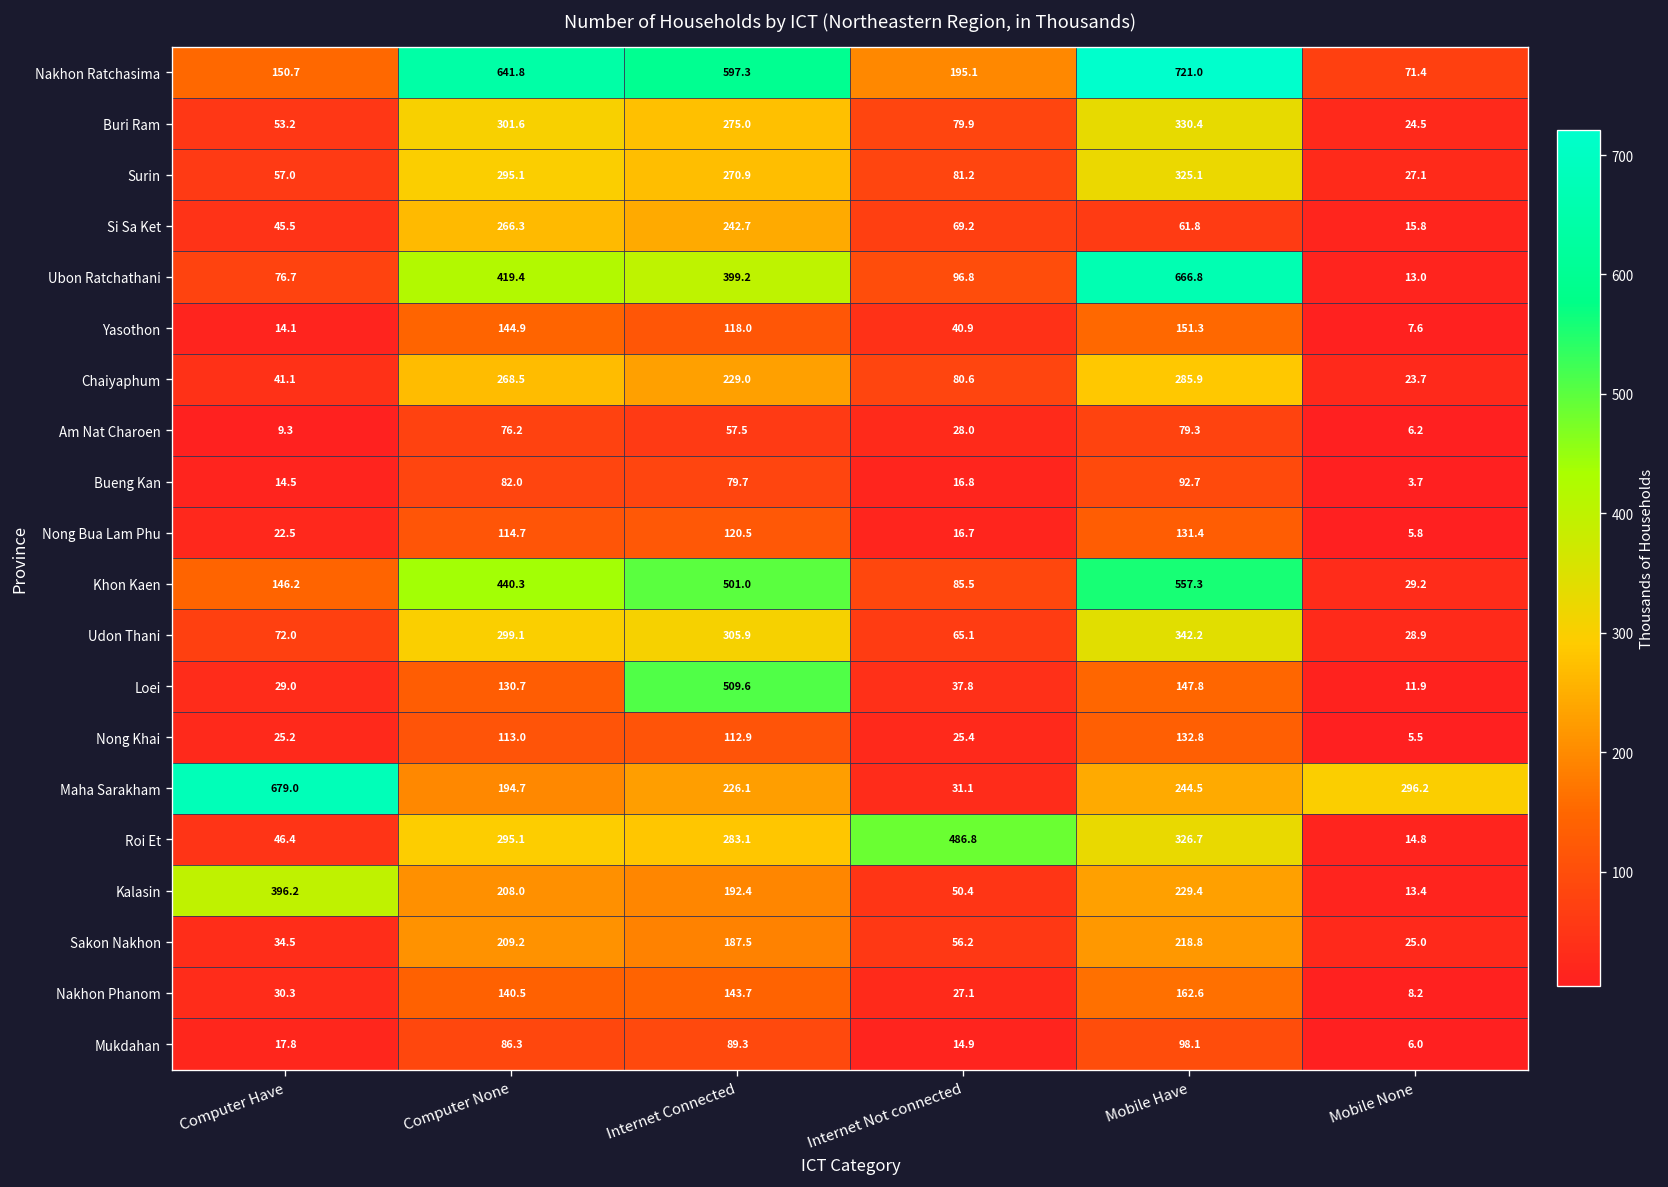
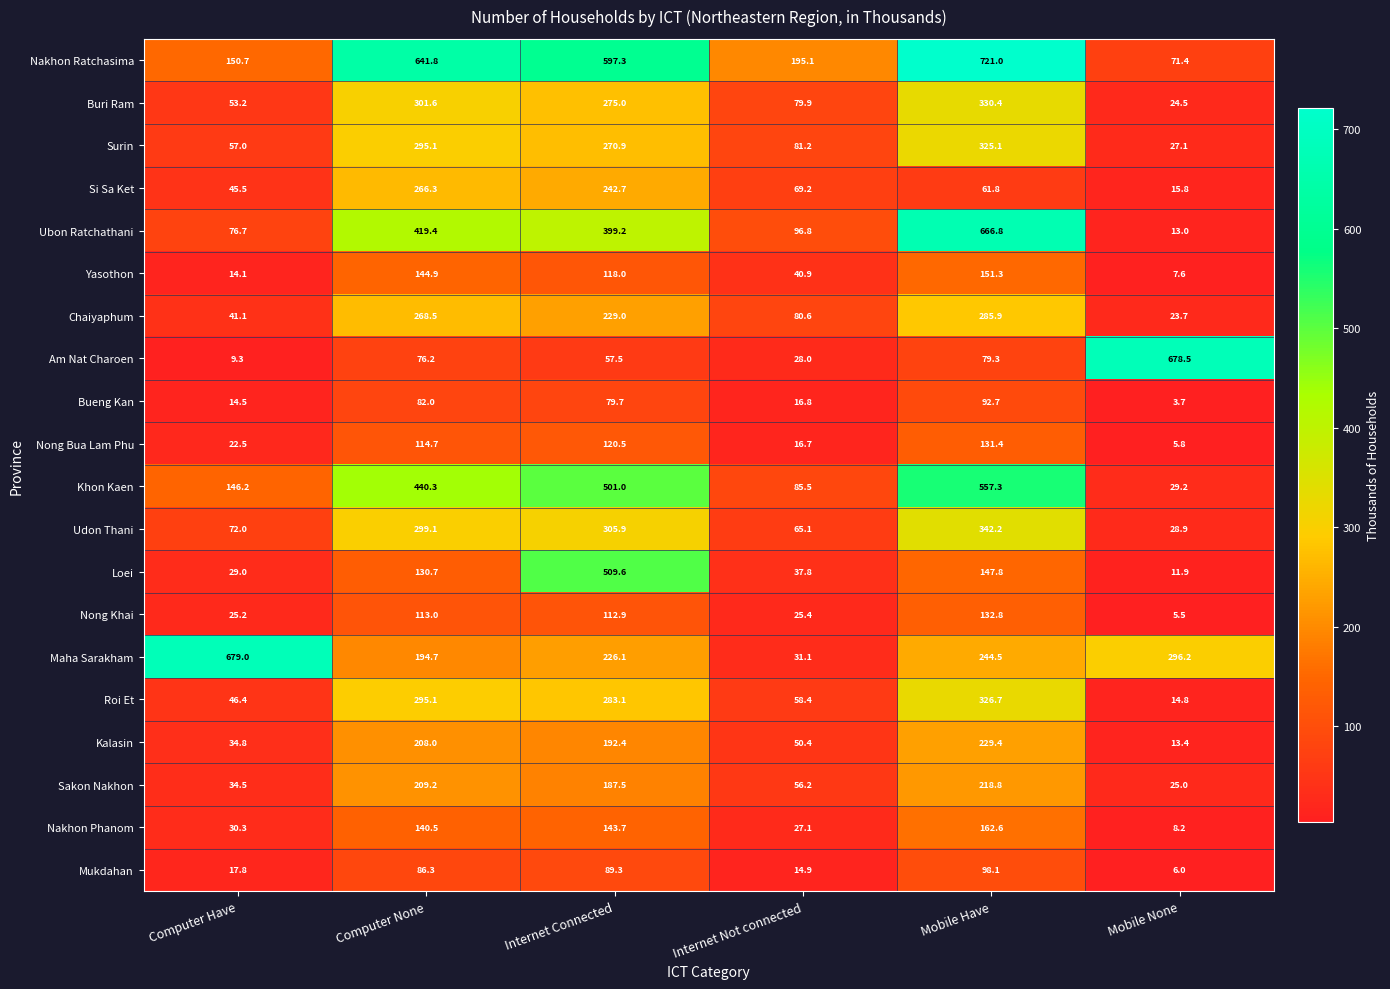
  {
    "Nakhon Ratchasima": {
      "Computer Have": 150.7,
      "Computer None": 641.8,
      "Internet Connected": 597.3,
      "Internet Not connected": 195.1,
      "Mobile Have": 721.0,
      "Mobile None": 71.4
    },
    "Buri Ram": {
      "Computer Have": 53.2,
      "Computer None": 301.6,
      "Internet Connected": 275.0,
      "Internet Not connected": 79.9,
      "Mobile Have": 330.4,
      "Mobile None": 24.5
    },
    "Surin": {
      "Computer Have": 57.0,
      "Computer None": 295.1,
      "Internet Connected": 270.9,
      "Internet Not connected": 81.2,
      "Mobile Have": 325.1,
      "Mobile None": 27.1
    },
    "Si Sa Ket": {
      "Computer Have": 45.5,
      "Computer None": 266.3,
      "Internet Connected": 242.7,
      "Internet Not connected": 69.2,
      "Mobile Have": 61.8,
      "Mobile None": 15.8
    },
    "Ubon Ratchathani": {
      "Computer Have": 76.7,
      "Computer None": 419.4,
      "Internet Connected": 399.2,
      "Internet Not connected": 96.8,
      "Mobile Have": 666.8,
      "Mobile None": 13.0
    },
    "Yasothon": {
      "Computer Have": 14.1,
      "Computer None": 144.9,
      "Internet Connected": 118.0,
      "Internet Not connected": 40.9,
      "Mobile Have": 151.3,
      "Mobile None": 7.6
    },
    "Chaiyaphum": {
      "Computer Have": 41.1,
      "Computer None": 268.5,
      "Internet Connected": 229.0,
      "Internet Not connected": 80.6,
      "Mobile Have": 285.9,
      "Mobile None": 23.7
    },
    "Am Nat Charoen": {
      "Computer Have": 9.3,
      "Computer None": 76.2,
      "Internet Connected": 57.5,
      "Internet Not connected": 28.0,
      "Mobile Have": 79.3,
-     "Mobile None": 6.2
+     "Mobile None": 678.5
    },
    "Bueng Kan": {
      "Computer Have": 14.5,
      "Computer None": 82.0,
      "Internet Connected": 79.7,
      "Internet Not connected": 16.8,
      "Mobile Have": 92.7,
      "Mobile None": 3.7
    },
    "Nong Bua Lam Phu": {
      "Computer Have": 22.5,
      "Computer None": 114.7,
      "Internet Connected": 120.5,
      "Internet Not connected": 16.7,
      "Mobile Have": 131.4,
      "Mobile None": 5.8
    },
    "Khon Kaen": {
      "Computer Have": 146.2,
      "Computer None": 440.3,
      "Internet Connected": 501.0,
      "Internet Not connected": 85.5,
      "Mobile Have": 557.3,
      "Mobile None": 29.2
    },
    "Udon Thani": {
      "Computer Have": 72.0,
      "Computer None": 299.1,
      "Internet Connected": 305.9,
      "Internet Not connected": 65.1,
      "Mobile Have": 342.2,
      "Mobile None": 28.9
    },
    "Loei": {
      "Computer Have": 29.0,
      "Computer None": 130.7,
      "Internet Connected": 509.6,
      "Internet Not connected": 37.8,
      "Mobile Have": 147.8,
      "Mobile None": 11.9
    },
    "Nong Khai": {
      "Computer Have": 25.2,
      "Computer None": 113.0,
      "Internet Connected": 112.9,
      "Internet Not connected": 25.4,
      "Mobile Have": 132.8,
      "Mobile None": 5.5
    },
    "Maha Sarakham": {
      "Computer Have": 679.0,
      "Computer None": 194.7,
      "Internet Connected": 226.1,
      "Internet Not connected": 31.1,
      "Mobile Have": 244.5,
      "Mobile None": 296.2
    },
    "Roi Et": {
      "Computer Have": 46.4,
      "Computer None": 295.1,
      "Internet Connected": 283.1,
-     "Internet Not connected": 486.8,
+     "Internet Not connected": 58.4,
      "Mobile Have": 326.7,
      "Mobile None": 14.8
    },
    "Kalasin": {
-     "Computer Have": 396.2,
+     "Computer Have": 34.8,
      "Computer None": 208.0,
      "Internet Connected": 192.4,
      "Internet Not connected": 50.4,
      "Mobile Have": 229.4,
      "Mobile None": 13.4
    },
    "Sakon Nakhon": {
      "Computer Have": 34.5,
      "Computer None": 209.2,
      "Internet Connected": 187.5,
      "Internet Not connected": 56.2,
      "Mobile Have": 218.8,
      "Mobile None": 25.0
    },
    "Nakhon Phanom": {
      "Computer Have": 30.3,
      "Computer None": 140.5,
      "Internet Connected": 143.7,
      "Internet Not connected": 27.1,
      "Mobile Have": 162.6,
      "Mobile None": 8.2
    },
    "Mukdahan": {
      "Computer Have": 17.8,
      "Computer None": 86.3,
      "Internet Connected": 89.3,
      "Internet Not connected": 14.9,
      "Mobile Have": 98.1,
      "Mobile None": 6.0
    }
  }
